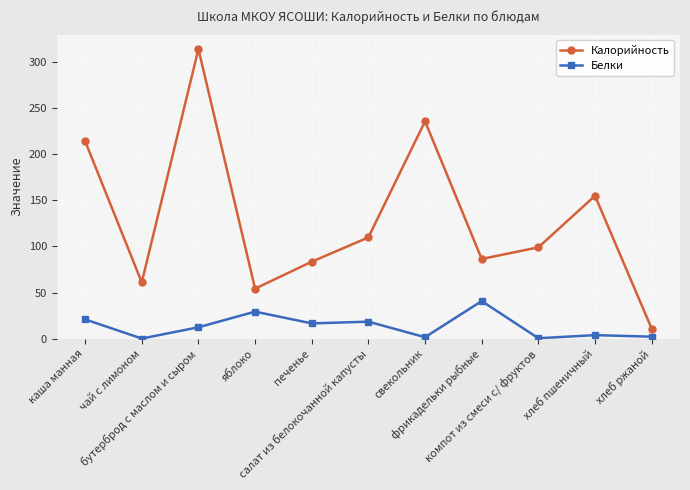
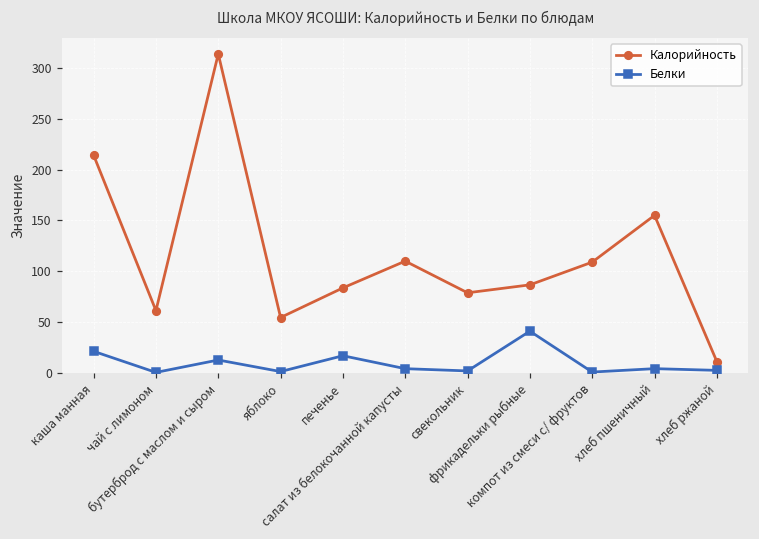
  {
    "Калорийность": {
      "каша манная": 210,
      "чай с лимоном": 60,
      "бутерброд с маслом и сыром": 310,
      "яблоко": 50,
      "печенье": 80,
      "салат из белокочанной капусты": 110,
-     "свекольник": 240,
+     "свекольник": 80,
      "фрикадельки рыбные": 90,
-     "компот из смеси с/ фруктов": 100,
+     "компот из смеси с/ фруктов": 110,
      "хлеб пшеничный": 150,
      "хлеб ржаной": 10
    },
    "Белки": {
      "каша манная": 20,
      "чай с лимоном": 0,
      "бутерброд с маслом и сыром": 10,
-     "яблоко": 30,
+     "яблоко": 0,
      "печенье": 20,
-     "салат из белокочанной капусты": 20,
+     "салат из белокочанной капусты": 0,
      "свекольник": 0,
      "фрикадельки рыбные": 40,
      "компот из смеси с/ фруктов": 0,
      "хлеб пшеничный": 0,
      "хлеб ржаной": 0
    }
  }
